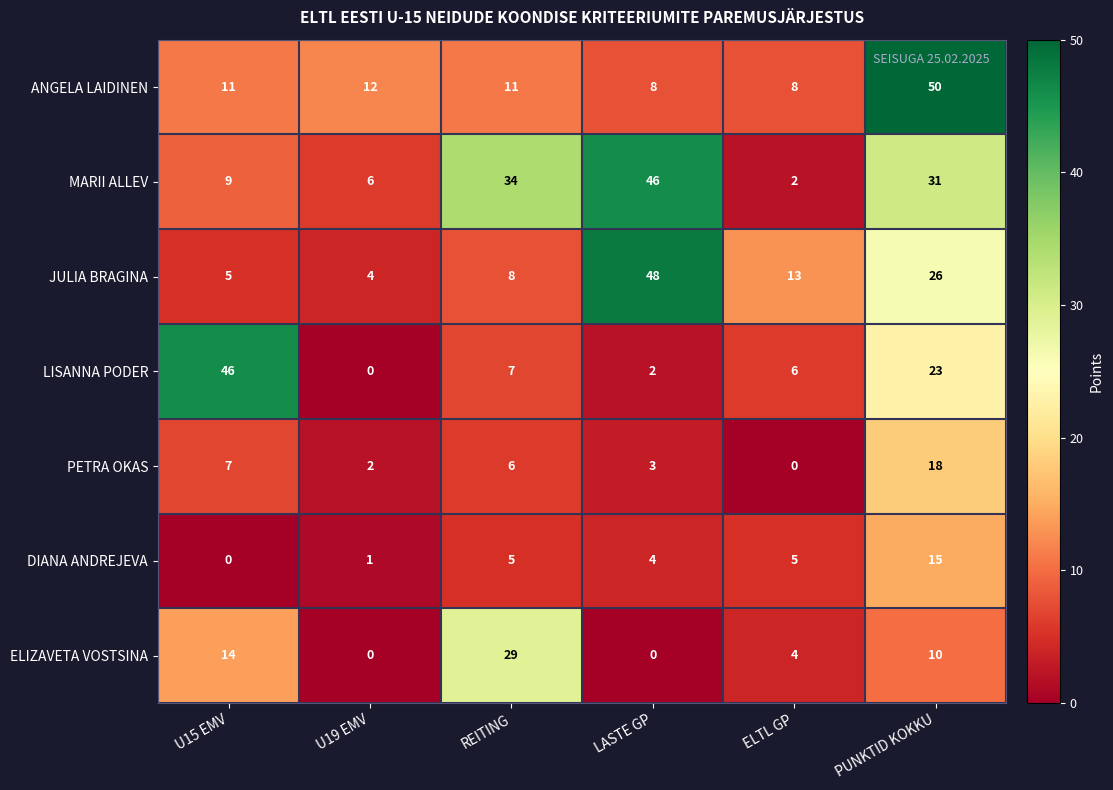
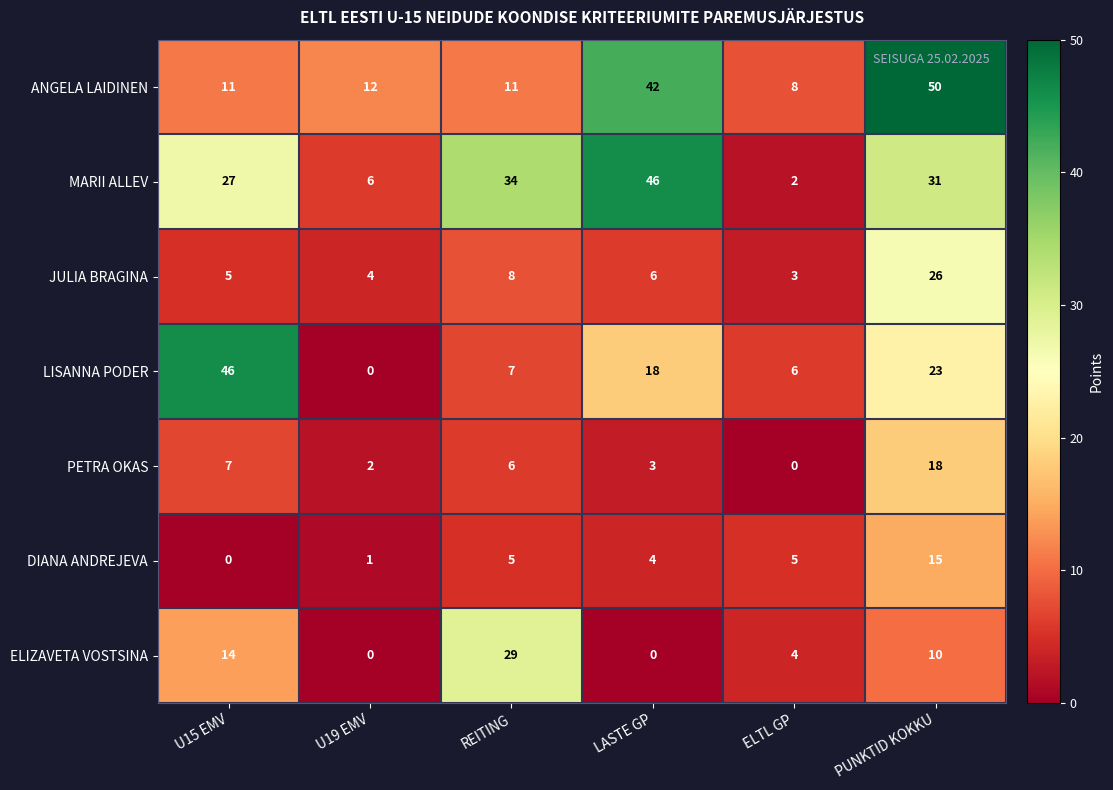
  {
    "ANGELA LAIDINEN": {
      "U15 EMV": 11,
      "U19 EMV": 12,
      "REITING": 11,
-     "LASTE GP": 8,
+     "LASTE GP": 42,
      "ELTL GP": 8
    },
    "MARII ALLEV": {
-     "U15 EMV": 9,
+     "U15 EMV": 27,
      "U19 EMV": 6,
      "REITING": 34,
      "LASTE GP": 46,
      "ELTL GP": 2,
      "PUNKTID KOKKU": 31
    },
    "JULIA BRAGINA": {
      "U15 EMV": 5,
      "U19 EMV": 4,
      "REITING": 8,
-     "LASTE GP": 48,
-     "ELTL GP": 13,
+     "LASTE GP": 6,
+     "ELTL GP": 3,
      "PUNKTID KOKKU": 26
    },
    "LISANNA PODER": {
      "U15 EMV": 46,
      "U19 EMV": 0,
      "REITING": 7,
-     "LASTE GP": 2,
+     "LASTE GP": 18,
      "ELTL GP": 6,
      "PUNKTID KOKKU": 23
    },
    "PETRA OKAS": {
      "U15 EMV": 7,
      "U19 EMV": 2,
      "REITING": 6,
      "LASTE GP": 3,
      "ELTL GP": 0,
      "PUNKTID KOKKU": 18
    },
    "DIANA ANDREJEVA": {
      "U15 EMV": 0,
      "U19 EMV": 1,
      "REITING": 5,
      "LASTE GP": 4,
      "ELTL GP": 5,
      "PUNKTID KOKKU": 15
    },
    "ELIZAVETA VOSTSINA": {
      "U15 EMV": 14,
      "U19 EMV": 0,
      "REITING": 29,
      "LASTE GP": 0,
      "ELTL GP": 4,
      "PUNKTID KOKKU": 10
    }
  }
